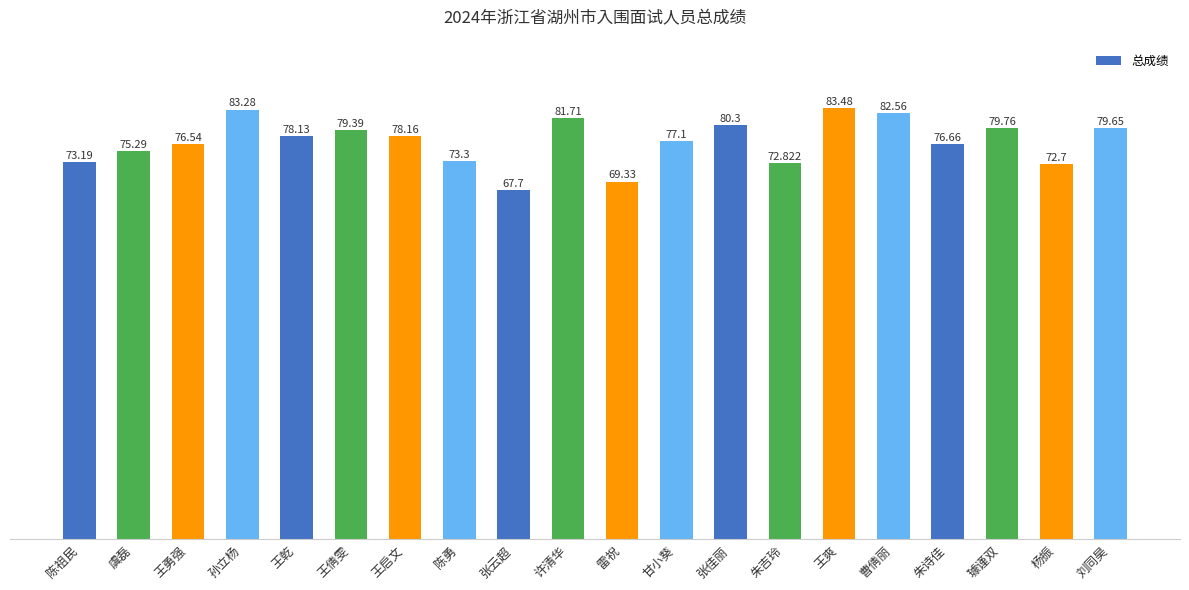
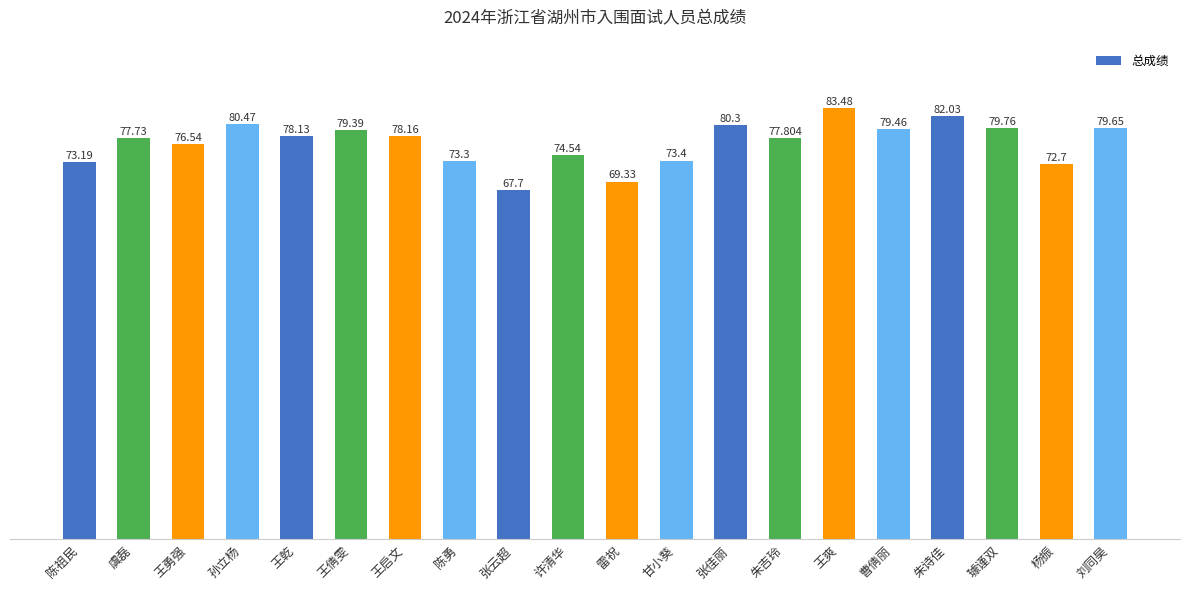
  {
    "陈祖民": 73.19,
-   "虞磊": 75.29,
+   "虞磊": 77.73,
    "王勇强": 76.54,
-   "孙立杨": 83.28,
+   "孙立杨": 80.47,
    "王乾": 78.13,
    "王倩雯": 79.39,
    "王启文": 78.16,
    "陈勇": 73.3,
    "张云超": 67.7,
-   "许清华": 81.71,
+   "许清华": 74.54,
    "雷祝": 69.33,
-   "甘小葵": 77.1,
+   "甘小葵": 73.4,
    "张佳丽": 80.3,
-   "朱吉玲": 72.822,
+   "朱吉玲": 77.804,
    "王爽": 83.48,
-   "曹倩丽": 82.56,
-   "朱诗佳": 76.66,
+   "曹倩丽": 79.46,
+   "朱诗佳": 82.03,
    "璩谨双": 79.76,
    "杨振": 72.7,
    "刘同昊": 79.65
  }
